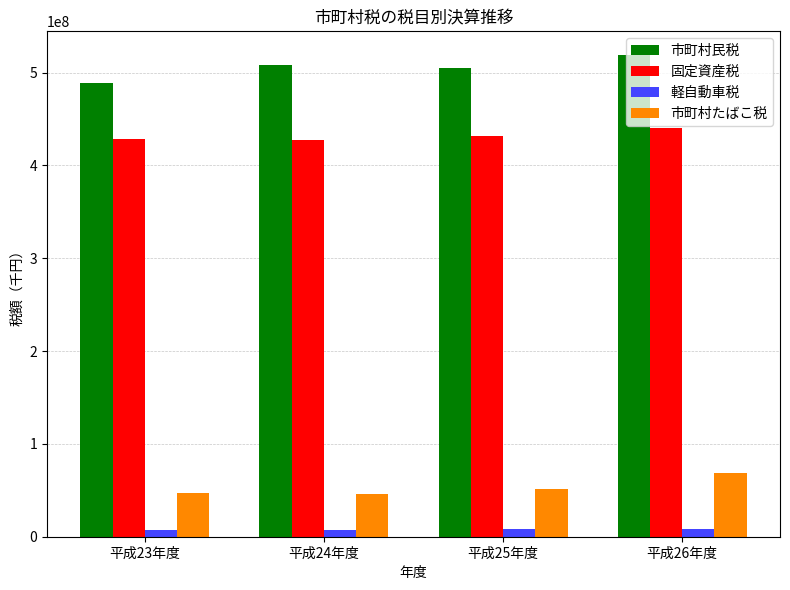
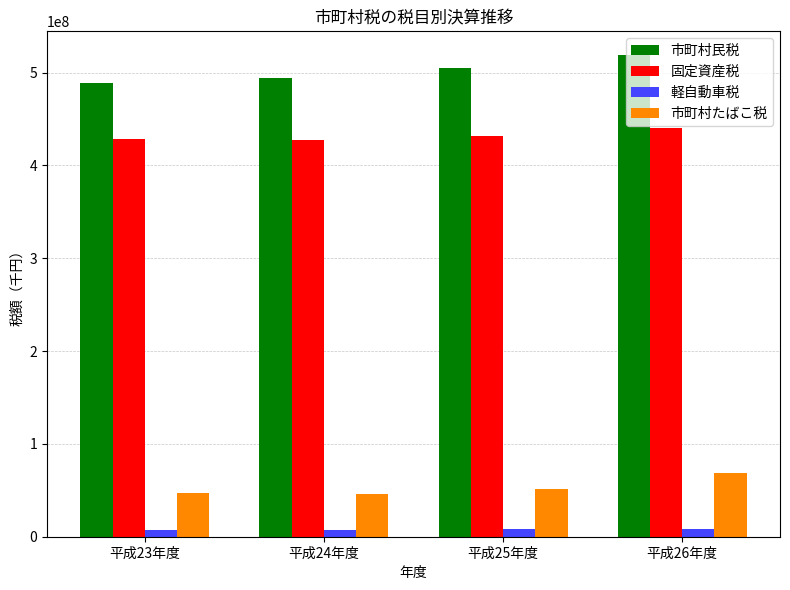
  {
    "市町村民税": {
      "平成23年度": 490000000,
-     "平成24年度": 510000000,
+     "平成24年度": 490000000,
      "平成25年度": 510000000
    },
    "固定資産税": {
      "平成23年度": 430000000,
      "平成24年度": 430000000,
      "平成25年度": 430000000,
      "平成26年度": 440000000
    },
    "軽自動車税": {
      "平成23年度": 10000000,
      "平成24年度": 10000000,
      "平成25年度": 10000000,
      "平成26年度": 10000000
    },
    "市町村たばこ税": {
      "平成23年度": 50000000,
      "平成24年度": 50000000,
      "平成25年度": 50000000,
      "平成26年度": 70000000
    }
  }
